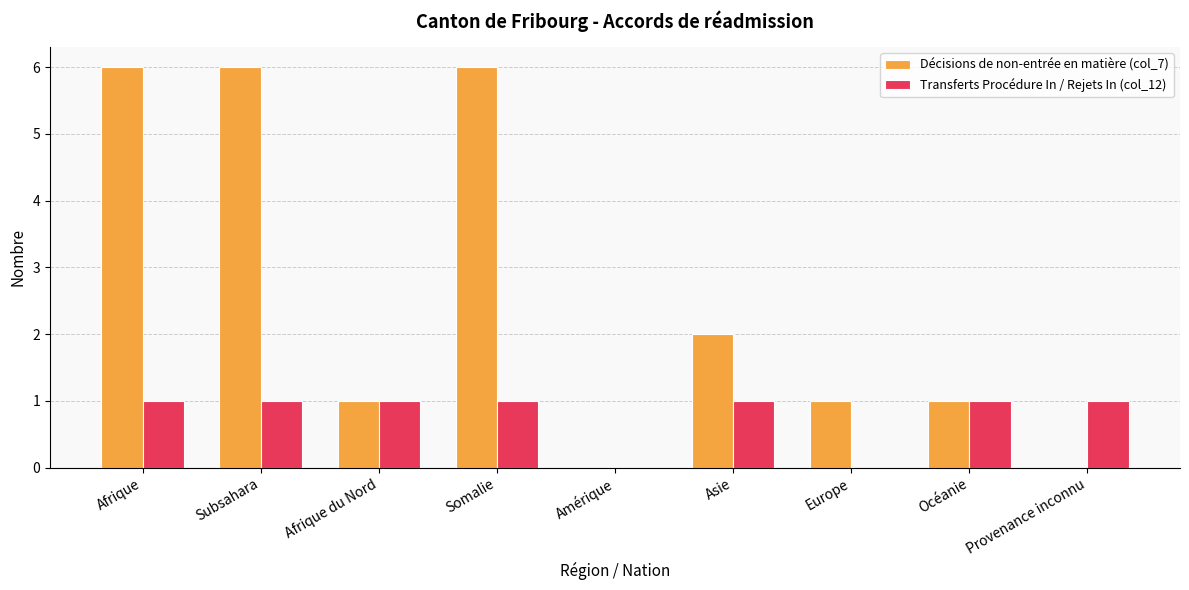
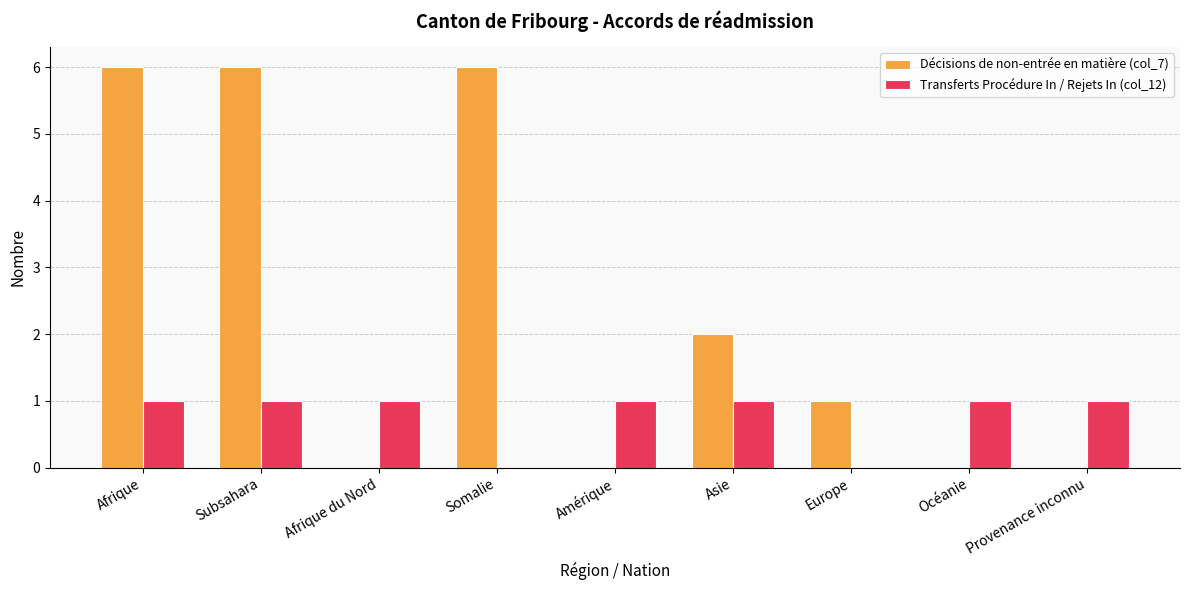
  {
    "Décisions de non-entrée en matière (col_7)": {
      "Afrique": 6,
      "Subsahara": 6,
-     "Afrique du Nord": 1,
+     "Afrique du Nord": 0,
      "Somalie": 6,
      "Amérique": 0,
      "Asie": 2,
      "Europe": 1,
-     "Océanie": 1,
+     "Océanie": 0,
      "Provenance inconnu": 0
    },
    "Transferts Procédure In / Rejets In (col_12)": {
      "Afrique": 1,
      "Subsahara": 1,
      "Afrique du Nord": 1,
-     "Somalie": 1,
-     "Amérique": 0,
+     "Somalie": 0,
+     "Amérique": 1,
      "Asie": 1,
      "Europe": 0,
      "Océanie": 1,
      "Provenance inconnu": 1
    }
  }
